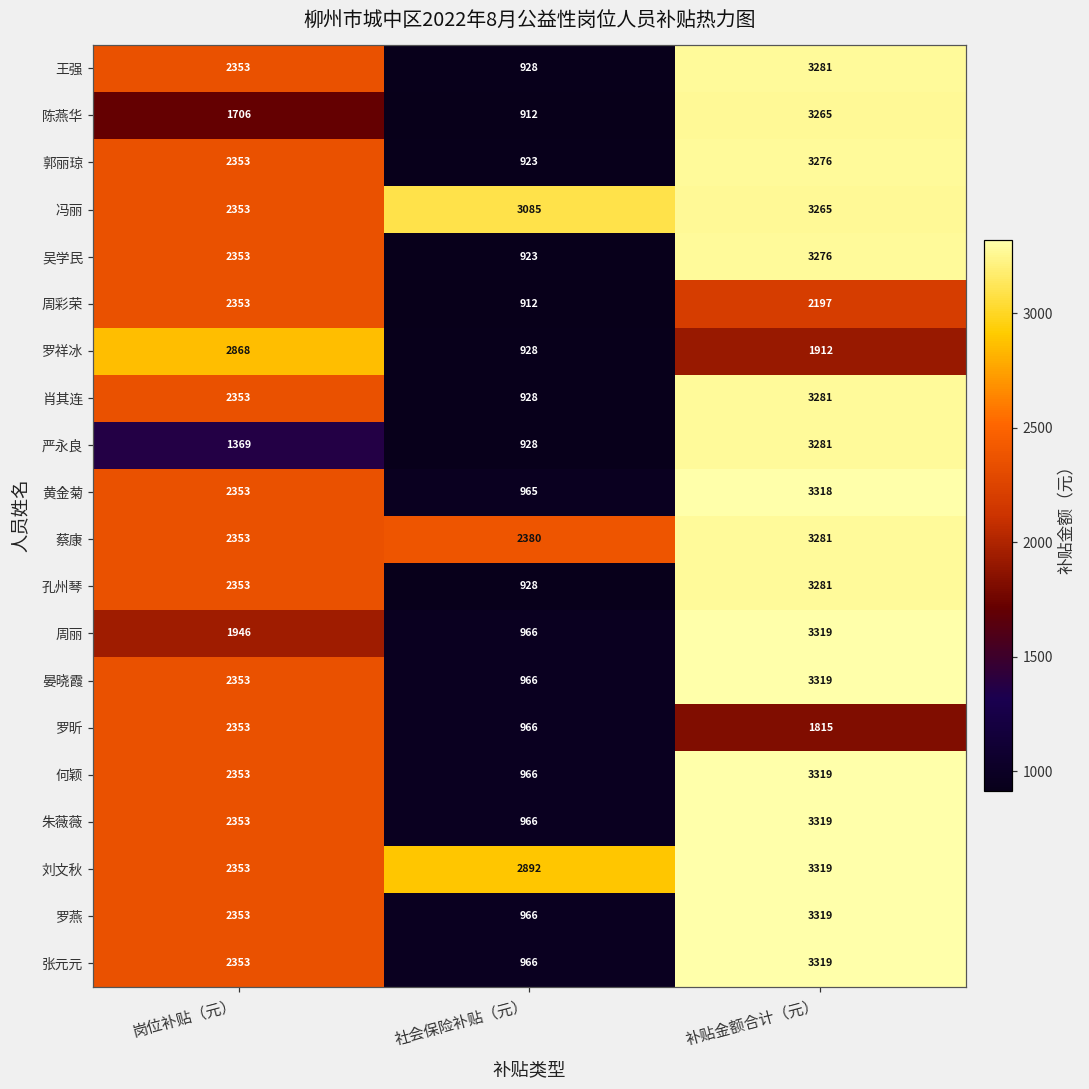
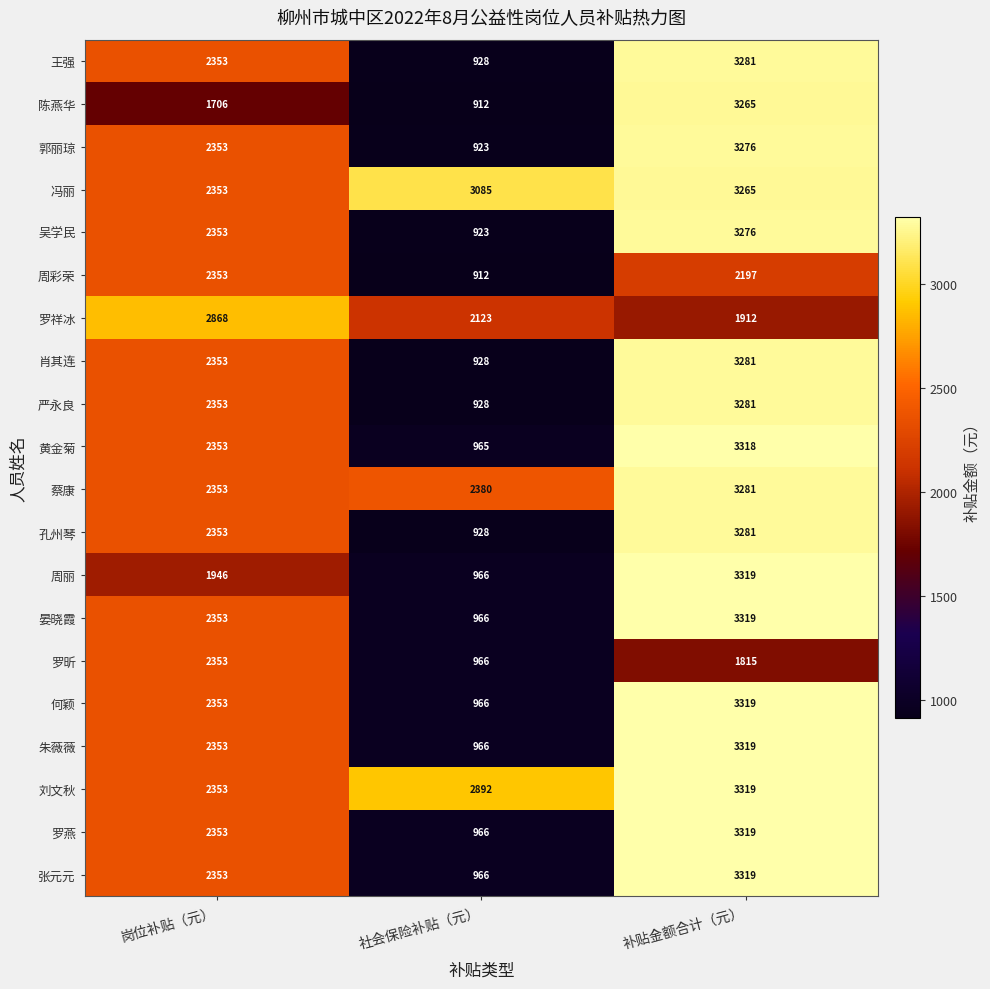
  {
    "王强": {
      "岗位补贴（元）": 2353,
      "社会保险补贴（元）": 928,
      "补贴金额合计（元）": 3281
    },
    "陈燕华": {
      "岗位补贴（元）": 1706,
      "社会保险补贴（元）": 912,
      "补贴金额合计（元）": 3265
    },
    "郭丽琼": {
      "岗位补贴（元）": 2353,
      "社会保险补贴（元）": 923,
      "补贴金额合计（元）": 3276
    },
    "冯丽": {
      "岗位补贴（元）": 2353,
      "社会保险补贴（元）": 3085,
      "补贴金额合计（元）": 3265
    },
    "吴学民": {
      "岗位补贴（元）": 2353,
      "社会保险补贴（元）": 923,
      "补贴金额合计（元）": 3276
    },
    "周彩荣": {
      "岗位补贴（元）": 2353,
      "社会保险补贴（元）": 912,
      "补贴金额合计（元）": 2197
    },
    "罗祥冰": {
      "岗位补贴（元）": 2868,
-     "社会保险补贴（元）": 928,
+     "社会保险补贴（元）": 2123,
      "补贴金额合计（元）": 1912
    },
    "肖其连": {
      "岗位补贴（元）": 2353,
      "社会保险补贴（元）": 928,
      "补贴金额合计（元）": 3281
    },
    "严永良": {
-     "岗位补贴（元）": 1369,
+     "岗位补贴（元）": 2353,
      "社会保险补贴（元）": 928,
      "补贴金额合计（元）": 3281
    },
    "黄金菊": {
      "岗位补贴（元）": 2353,
      "社会保险补贴（元）": 965,
      "补贴金额合计（元）": 3318
    },
    "蔡康": {
      "岗位补贴（元）": 2353,
      "社会保险补贴（元）": 2380,
      "补贴金额合计（元）": 3281
    },
    "孔州琴": {
      "岗位补贴（元）": 2353,
      "社会保险补贴（元）": 928,
      "补贴金额合计（元）": 3281
    },
    "周丽": {
      "岗位补贴（元）": 1946,
      "社会保险补贴（元）": 966,
      "补贴金额合计（元）": 3319
    },
    "晏晓霞": {
      "岗位补贴（元）": 2353,
      "社会保险补贴（元）": 966,
      "补贴金额合计（元）": 3319
    },
    "罗昕": {
      "岗位补贴（元）": 2353,
      "社会保险补贴（元）": 966,
      "补贴金额合计（元）": 1815
    },
    "何颖": {
      "岗位补贴（元）": 2353,
      "社会保险补贴（元）": 966,
      "补贴金额合计（元）": 3319
    },
    "朱薇薇": {
      "岗位补贴（元）": 2353,
      "社会保险补贴（元）": 966,
      "补贴金额合计（元）": 3319
    },
    "刘文秋": {
      "岗位补贴（元）": 2353,
      "社会保险补贴（元）": 2892,
      "补贴金额合计（元）": 3319
    },
    "罗燕": {
      "岗位补贴（元）": 2353,
      "社会保险补贴（元）": 966,
      "补贴金额合计（元）": 3319
    },
    "张元元": {
      "岗位补贴（元）": 2353,
      "社会保险补贴（元）": 966,
      "补贴金额合计（元）": 3319
    }
  }
